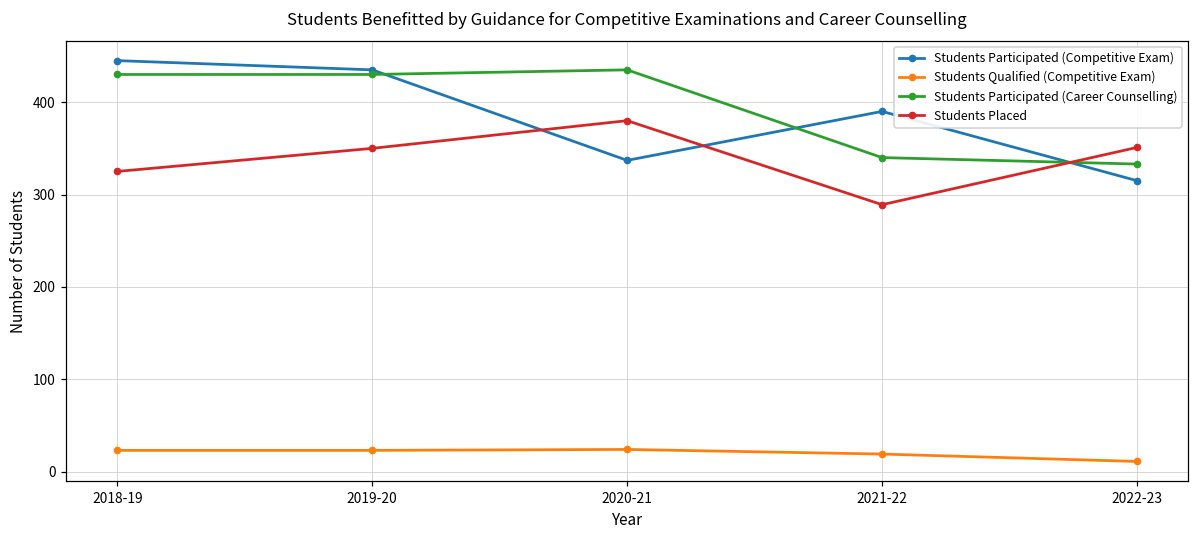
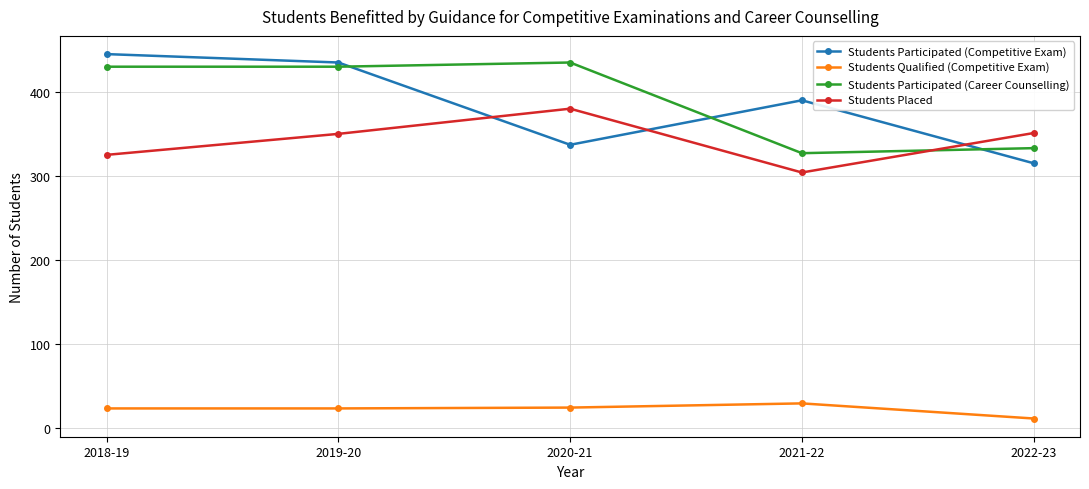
  {
    "Students Participated (Competitive Exam)": {
      "2018-19": 450,
      "2019-20": 440,
      "2020-21": 340,
      "2021-22": 390,
      "2022-23": 320
    },
    "Students Qualified (Competitive Exam)": {
      "2018-19": 20,
      "2019-20": 20,
      "2020-21": 20,
-     "2021-22": 20,
+     "2021-22": 30,
      "2022-23": 10
    },
    "Students Participated (Career Counselling)": {
      "2018-19": 430,
      "2019-20": 430,
      "2020-21": 440,
-     "2021-22": 340,
+     "2021-22": 330,
      "2022-23": 330
    },
    "Students Placed": {
      "2018-19": 330,
      "2019-20": 350,
      "2020-21": 380,
-     "2021-22": 290,
+     "2021-22": 300,
      "2022-23": 350
    }
  }
